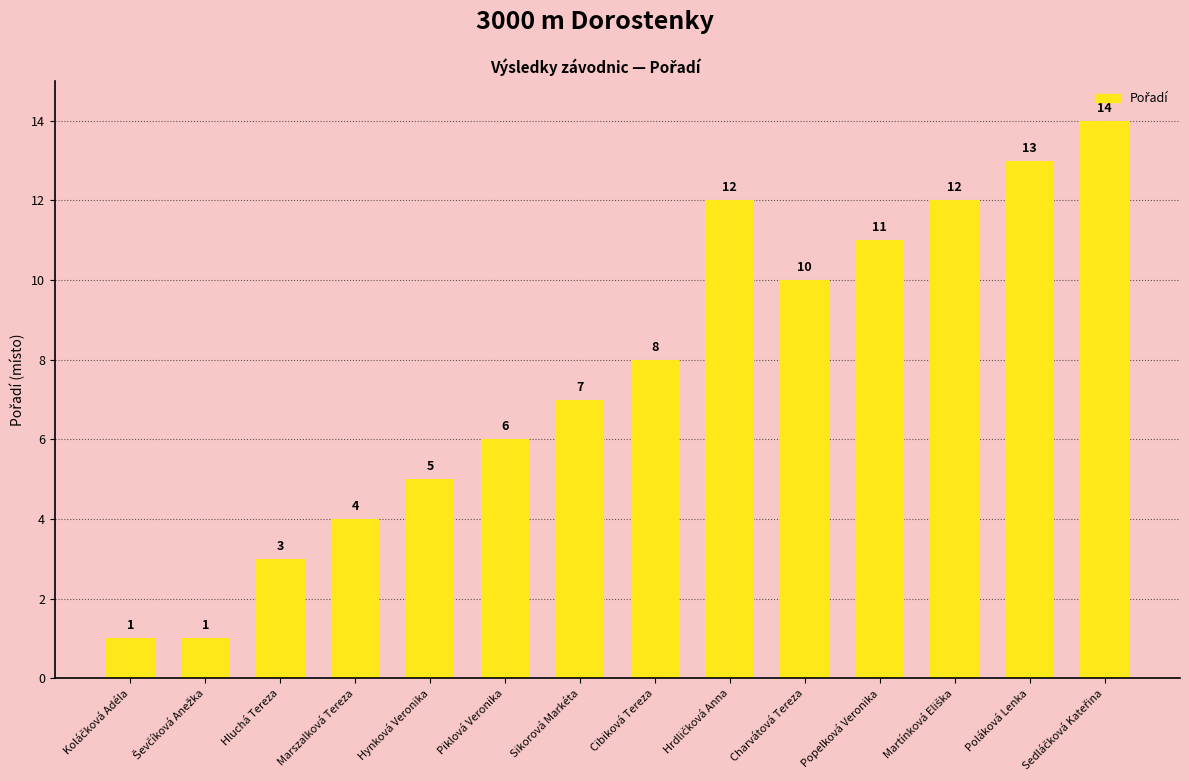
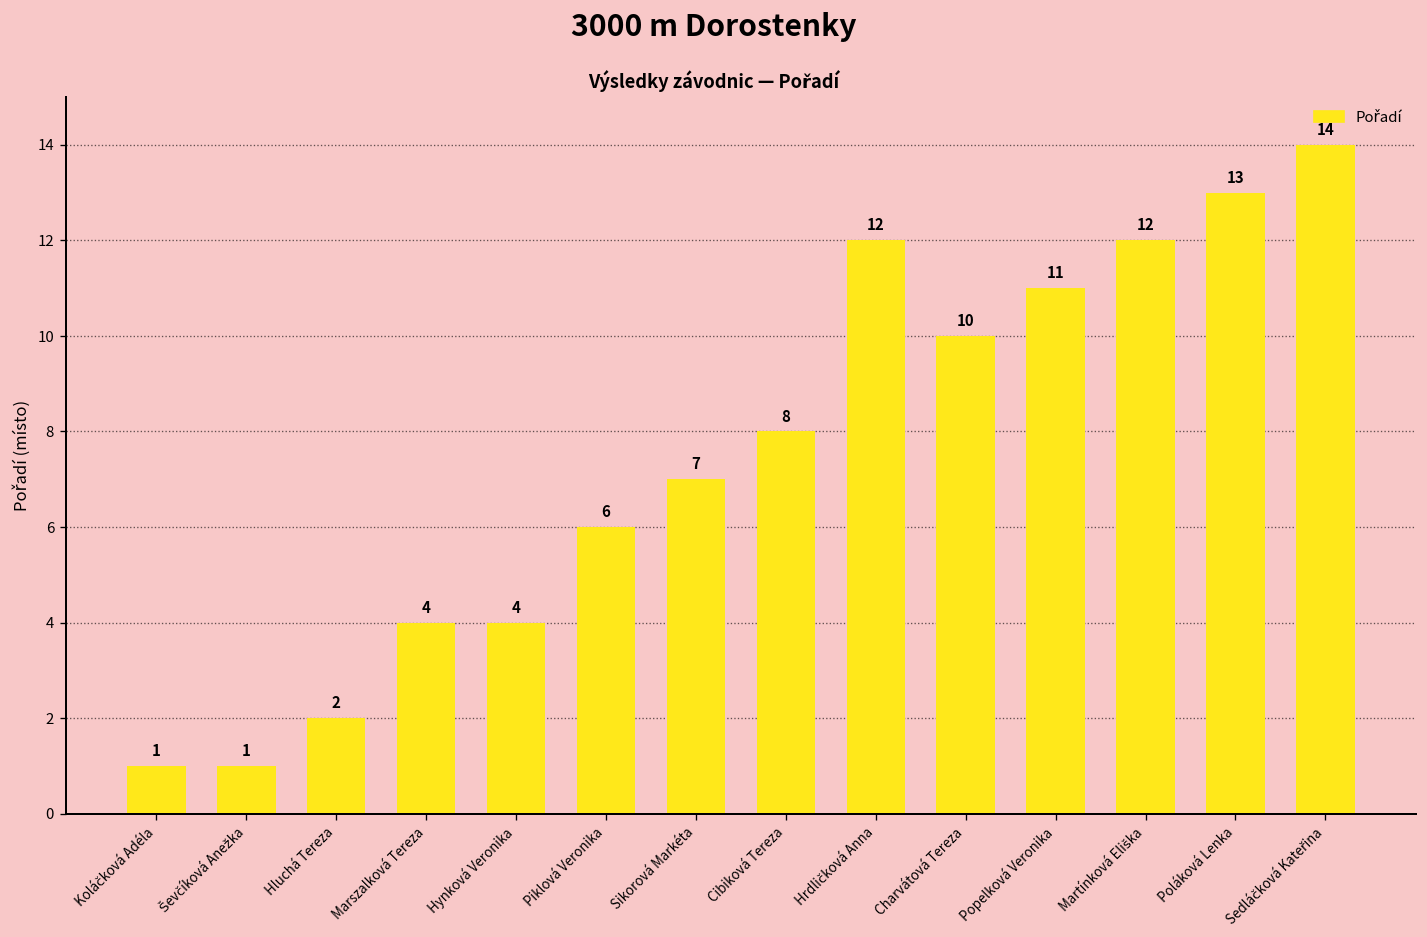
  {
    "Koláčková Adéla": 1,
    "Ševčíková Anežka": 1,
-   "Hluchá Tereza": 3,
+   "Hluchá Tereza": 2,
    "Marszalková Tereza": 4,
-   "Hynková Veronika": 5,
+   "Hynková Veronika": 4,
    "Piklová Veronika": 6,
    "Sikorová Markéta": 7,
    "Cibiková Tereza": 8,
    "Hrdličková Anna": 12,
    "Charvátová Tereza": 10,
    "Popelková Veronika": 11,
    "Martínková Eliška": 12,
    "Poláková Lenka": 13,
    "Sedláčková Kateřina": 14
  }
